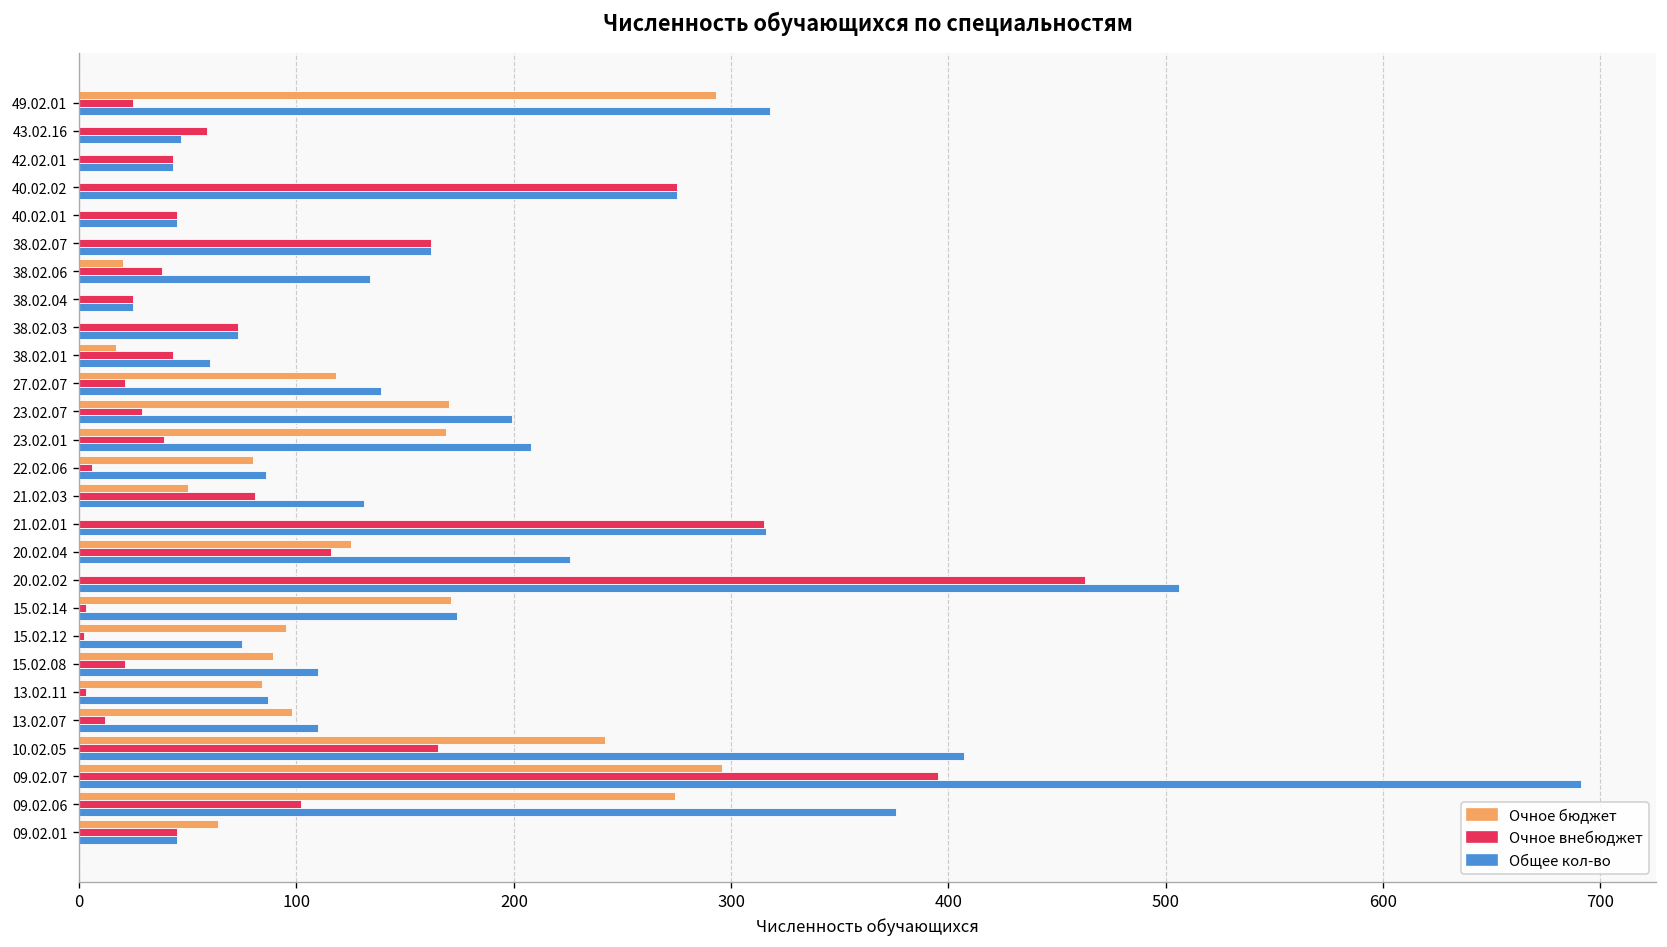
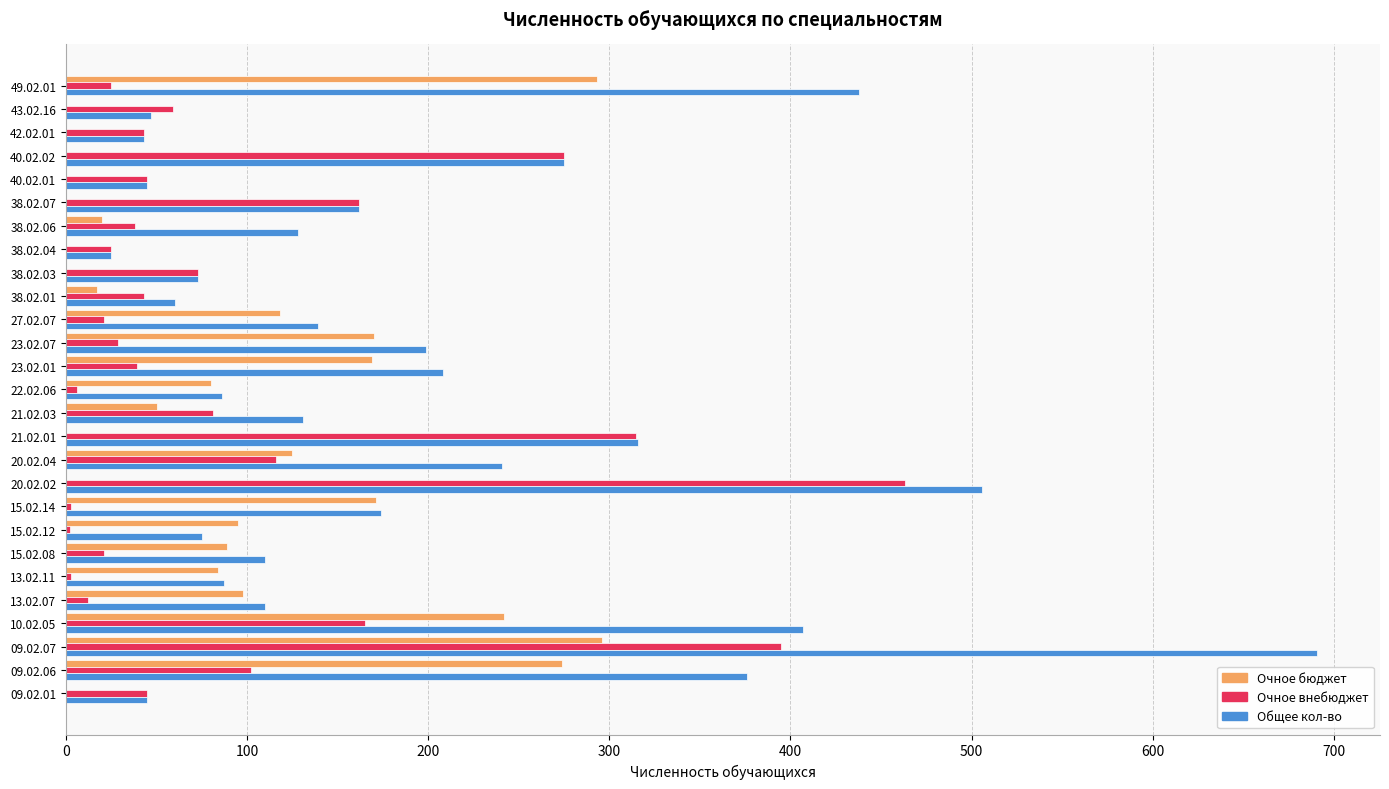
  {
    "Очное бюджет": {
      "49.02.01": 293,
      "43.02.16": 0,
      "42.02.01": 0,
      "40.02.02": 0,
      "40.02.01": 0,
      "38.02.07": 0,
      "38.02.06": 20,
      "38.02.04": 0,
      "38.02.03": 0,
      "38.02.01": 17,
      "27.02.07": 118,
      "23.02.07": 170,
      "23.02.01": 169,
      "22.02.06": 80,
      "21.02.03": 50,
      "21.02.01": 0,
      "20.02.04": 125,
      "20.02.02": 0,
      "15.02.14": 171,
      "15.02.12": 95,
      "15.02.08": 89,
      "13.02.11": 84,
      "13.02.07": 98,
      "10.02.05": 242,
      "09.02.07": 296,
      "09.02.06": 274,
-     "09.02.01": 64
+     "09.02.01": 0
    },
    "Очное внебюджет": {
      "49.02.01": 25,
      "43.02.16": 59,
      "42.02.01": 43,
      "40.02.02": 275,
      "40.02.01": 45,
      "38.02.07": 162,
      "38.02.06": 38,
      "38.02.04": 25,
      "38.02.03": 73,
      "38.02.01": 43,
      "27.02.07": 21,
      "23.02.07": 29,
      "23.02.01": 39,
      "22.02.06": 6,
      "21.02.03": 81,
      "21.02.01": 315,
      "20.02.04": 116,
      "20.02.02": 463,
      "15.02.14": 3,
      "15.02.12": 2,
      "15.02.08": 21,
      "13.02.11": 3,
      "13.02.07": 12,
      "10.02.05": 165,
      "09.02.07": 395,
      "09.02.06": 102,
      "09.02.01": 45
    },
    "Общее кол-во": {
-     "49.02.01": 318,
+     "49.02.01": 438,
      "43.02.16": 47,
      "42.02.01": 43,
      "40.02.02": 275,
      "40.02.01": 45,
      "38.02.07": 162,
-     "38.02.06": 134,
+     "38.02.06": 128,
      "38.02.04": 25,
      "38.02.03": 73,
      "38.02.01": 60,
      "27.02.07": 139,
      "23.02.07": 199,
      "23.02.01": 208,
      "22.02.06": 86,
      "21.02.03": 131,
      "21.02.01": 316,
-     "20.02.04": 226,
+     "20.02.04": 241,
      "20.02.02": 506,
      "15.02.14": 174,
      "15.02.12": 75,
      "15.02.08": 110,
      "13.02.11": 87,
      "13.02.07": 110,
      "10.02.05": 407,
      "09.02.07": 691,
      "09.02.06": 376,
      "09.02.01": 45
    }
  }
